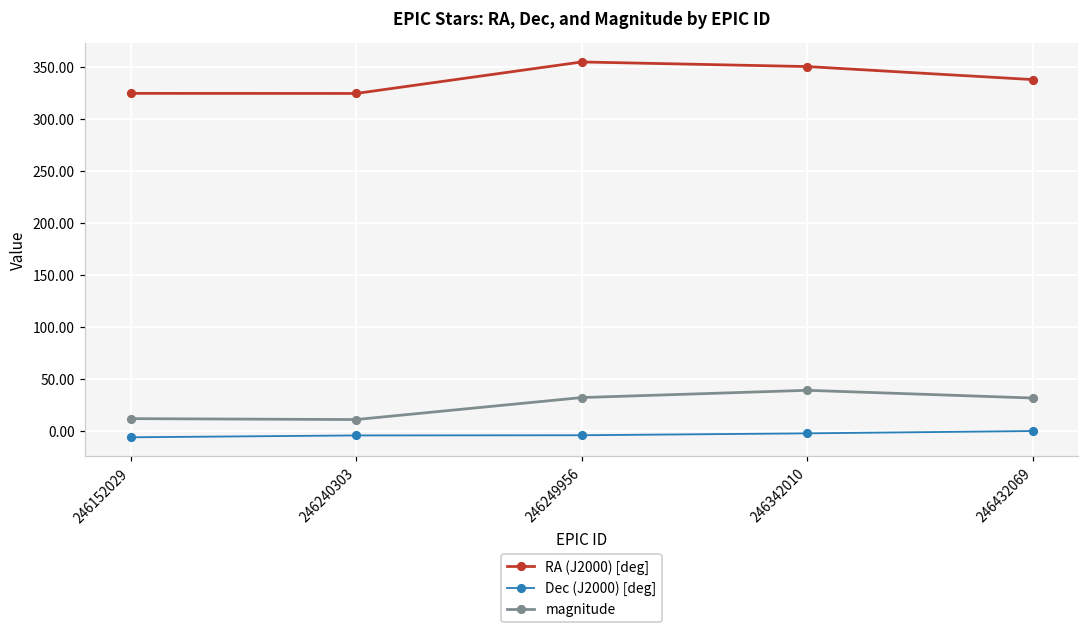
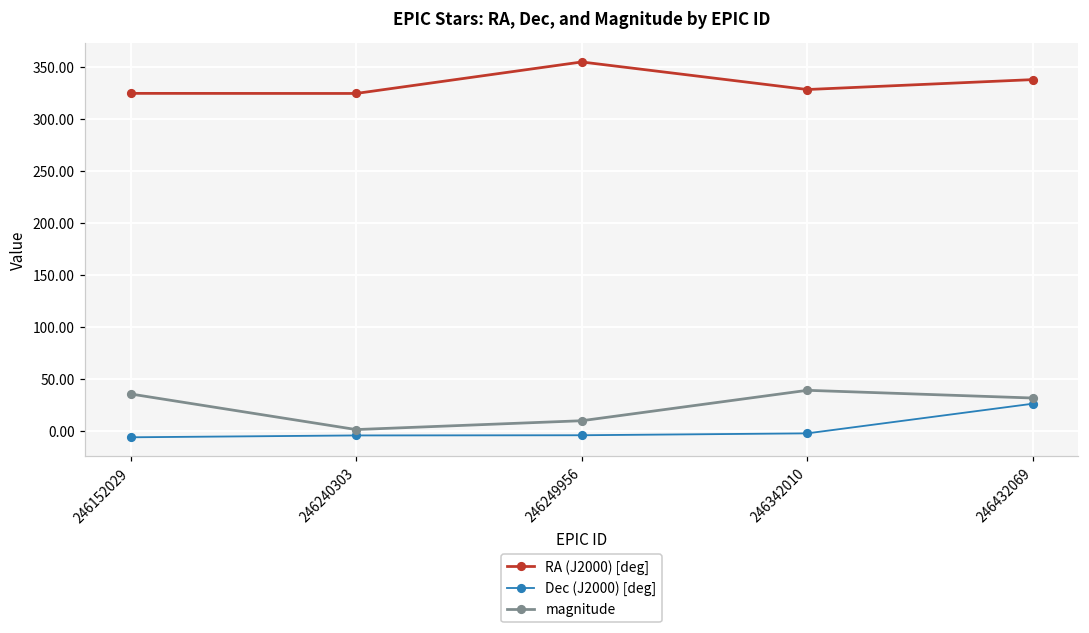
  {
    "RA (J2000) [deg]": {
      "246152029": 320,
      "246240303": 320,
      "246249956": 360,
-     "246342010": 350,
+     "246342010": 330,
      "246432069": 340
    },
    "Dec (J2000) [deg]": {
      "246152029": -10,
      "246240303": 0,
      "246249956": 0,
      "246342010": 0,
-     "246432069": 0
+     "246432069": 30
    },
    "magnitude": {
-     "246152029": 10,
-     "246240303": 10,
-     "246249956": 30,
+     "246152029": 40,
+     "246240303": 0,
+     "246249956": 10,
      "246342010": 40,
      "246432069": 30
    }
  }
